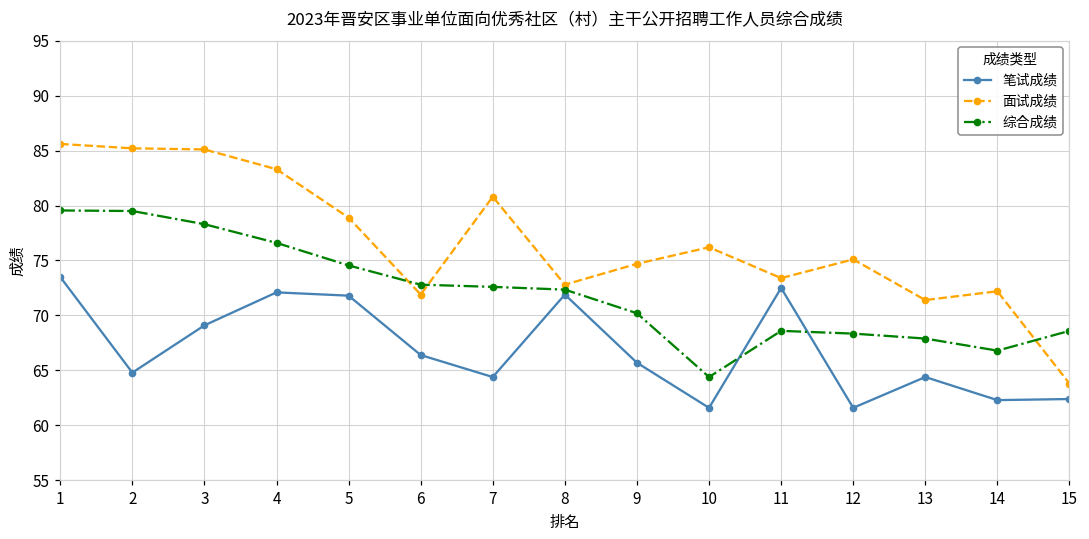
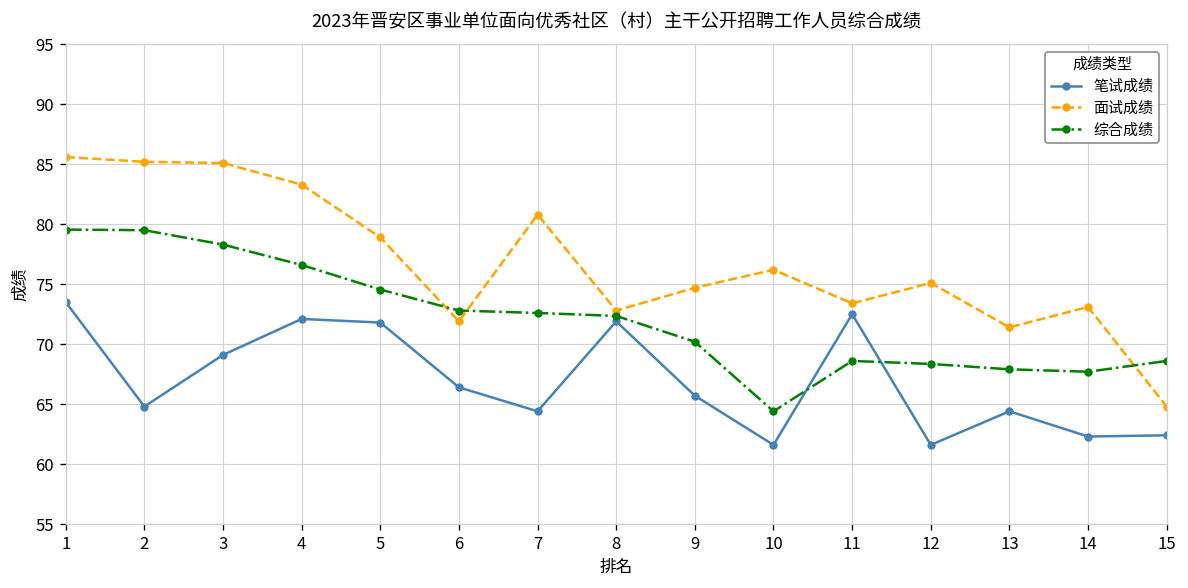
  {
    "笔试成绩": {
      "1": 74,
      "2": 65,
      "3": 69,
      "4": 72,
      "5": 72,
      "6": 66,
      "7": 64,
      "8": 72,
      "9": 66,
      "10": 62,
      "11": 73,
      "12": 62,
      "13": 64,
      "14": 62,
      "15": 62
    },
    "面试成绩": {
      "1": 86,
      "2": 85,
      "3": 85,
      "4": 83,
      "5": 79,
      "6": 72,
      "7": 81,
      "8": 73,
      "9": 75,
      "10": 76,
      "11": 73,
      "12": 75,
      "13": 71,
-     "14": 72,
-     "15": 64
+     "14": 73,
+     "15": 65
    },
    "综合成绩": {
      "1": 80,
      "2": 80,
      "3": 78,
      "4": 77,
      "5": 75,
      "6": 73,
      "7": 73,
      "8": 72,
      "9": 70,
      "10": 64,
      "11": 69,
      "12": 68,
      "13": 68,
-     "14": 67,
+     "14": 68,
      "15": 69
    }
  }
